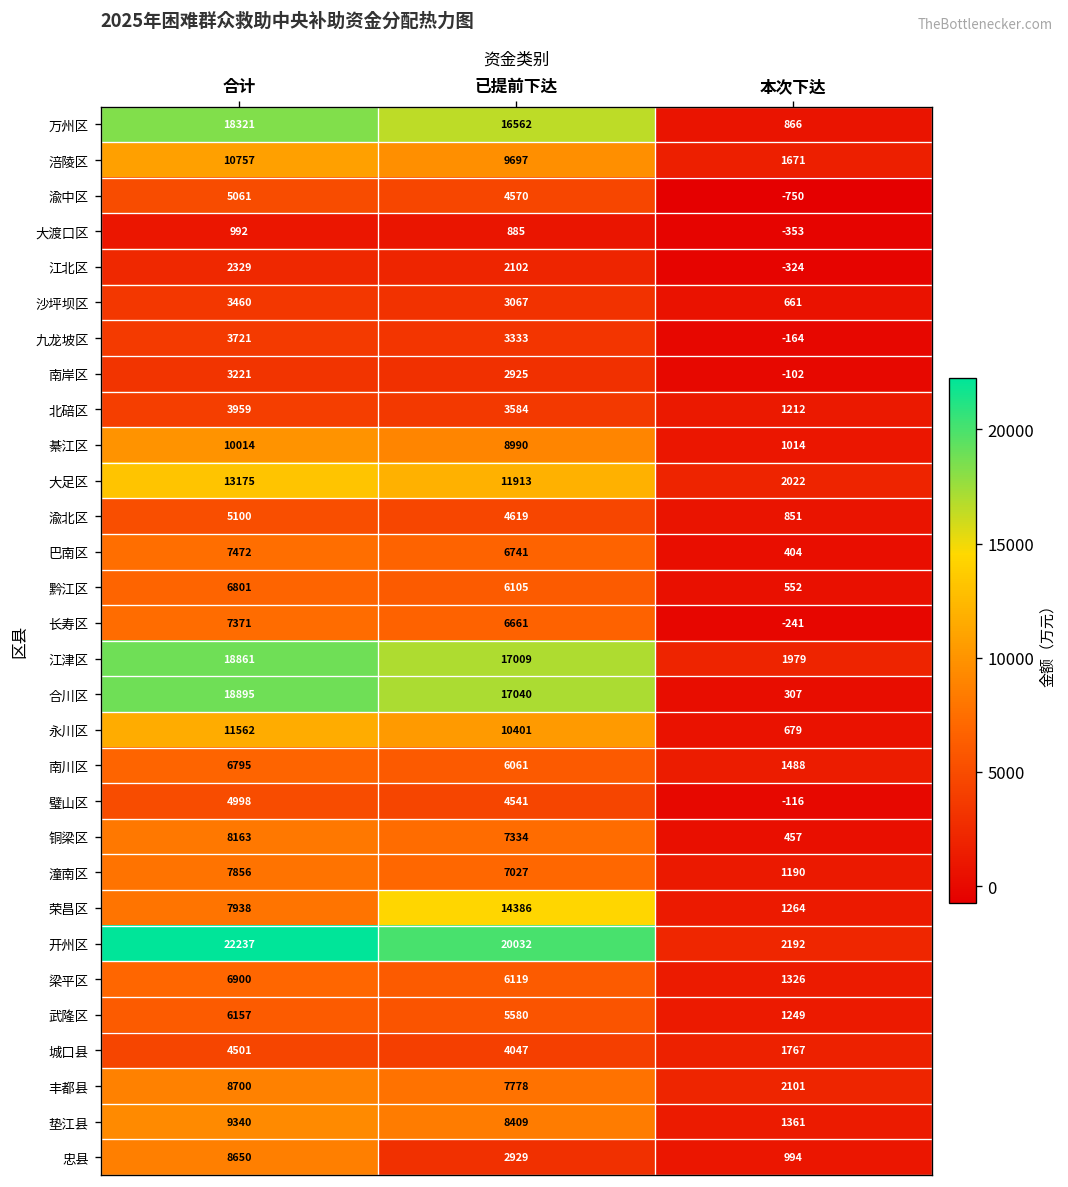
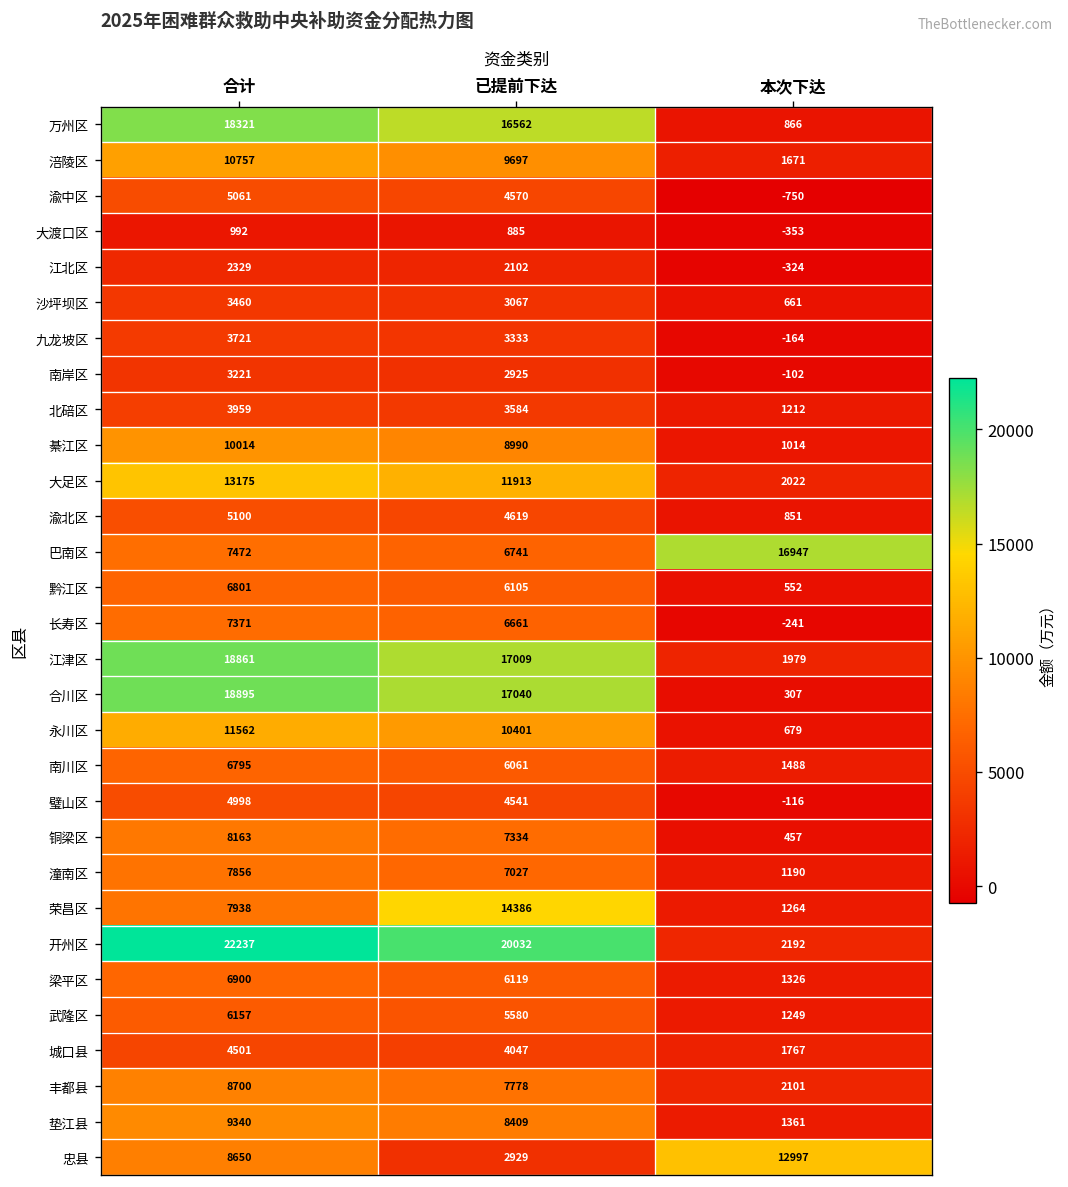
  {
    "万州区": {
      "合计": 18321,
      "已提前下达": 16562,
      "本次下达": 866
    },
    "涪陵区": {
      "合计": 10757,
      "已提前下达": 9697,
      "本次下达": 1671
    },
    "渝中区": {
      "合计": 5061,
      "已提前下达": 4570,
      "本次下达": -750
    },
    "大渡口区": {
      "合计": 992,
      "已提前下达": 885,
      "本次下达": -353
    },
    "江北区": {
      "合计": 2329,
      "已提前下达": 2102,
      "本次下达": -324
    },
    "沙坪坝区": {
      "合计": 3460,
      "已提前下达": 3067,
      "本次下达": 661
    },
    "九龙坡区": {
      "合计": 3721,
      "已提前下达": 3333,
      "本次下达": -164
    },
    "南岸区": {
      "合计": 3221,
      "已提前下达": 2925,
      "本次下达": -102
    },
    "北碚区": {
      "合计": 3959,
      "已提前下达": 3584,
      "本次下达": 1212
    },
    "綦江区": {
      "合计": 10014,
      "已提前下达": 8990,
      "本次下达": 1014
    },
    "大足区": {
      "合计": 13175,
      "已提前下达": 11913,
      "本次下达": 2022
    },
    "渝北区": {
      "合计": 5100,
      "已提前下达": 4619,
      "本次下达": 851
    },
    "巴南区": {
      "合计": 7472,
      "已提前下达": 6741,
-     "本次下达": 404
+     "本次下达": 16947
    },
    "黔江区": {
      "合计": 6801,
      "已提前下达": 6105,
      "本次下达": 552
    },
    "长寿区": {
      "合计": 7371,
      "已提前下达": 6661,
      "本次下达": -241
    },
    "江津区": {
      "合计": 18861,
      "已提前下达": 17009,
      "本次下达": 1979
    },
    "合川区": {
      "合计": 18895,
      "已提前下达": 17040,
      "本次下达": 307
    },
    "永川区": {
      "合计": 11562,
      "已提前下达": 10401,
      "本次下达": 679
    },
    "南川区": {
      "合计": 6795,
      "已提前下达": 6061,
      "本次下达": 1488
    },
    "璧山区": {
      "合计": 4998,
      "已提前下达": 4541,
      "本次下达": -116
    },
    "铜梁区": {
      "合计": 8163,
      "已提前下达": 7334,
      "本次下达": 457
    },
    "潼南区": {
      "合计": 7856,
      "已提前下达": 7027,
      "本次下达": 1190
    },
    "荣昌区": {
      "合计": 7938,
      "已提前下达": 14386,
      "本次下达": 1264
    },
    "开州区": {
      "合计": 22237,
      "已提前下达": 20032,
      "本次下达": 2192
    },
    "梁平区": {
      "合计": 6900,
      "已提前下达": 6119,
      "本次下达": 1326
    },
    "武隆区": {
      "合计": 6157,
      "已提前下达": 5580,
      "本次下达": 1249
    },
    "城口县": {
      "合计": 4501,
      "已提前下达": 4047,
      "本次下达": 1767
    },
    "丰都县": {
      "合计": 8700,
      "已提前下达": 7778,
      "本次下达": 2101
    },
    "垫江县": {
      "合计": 9340,
      "已提前下达": 8409,
      "本次下达": 1361
    },
    "忠县": {
      "合计": 8650,
      "已提前下达": 2929,
-     "本次下达": 994
+     "本次下达": 12997
    }
  }
